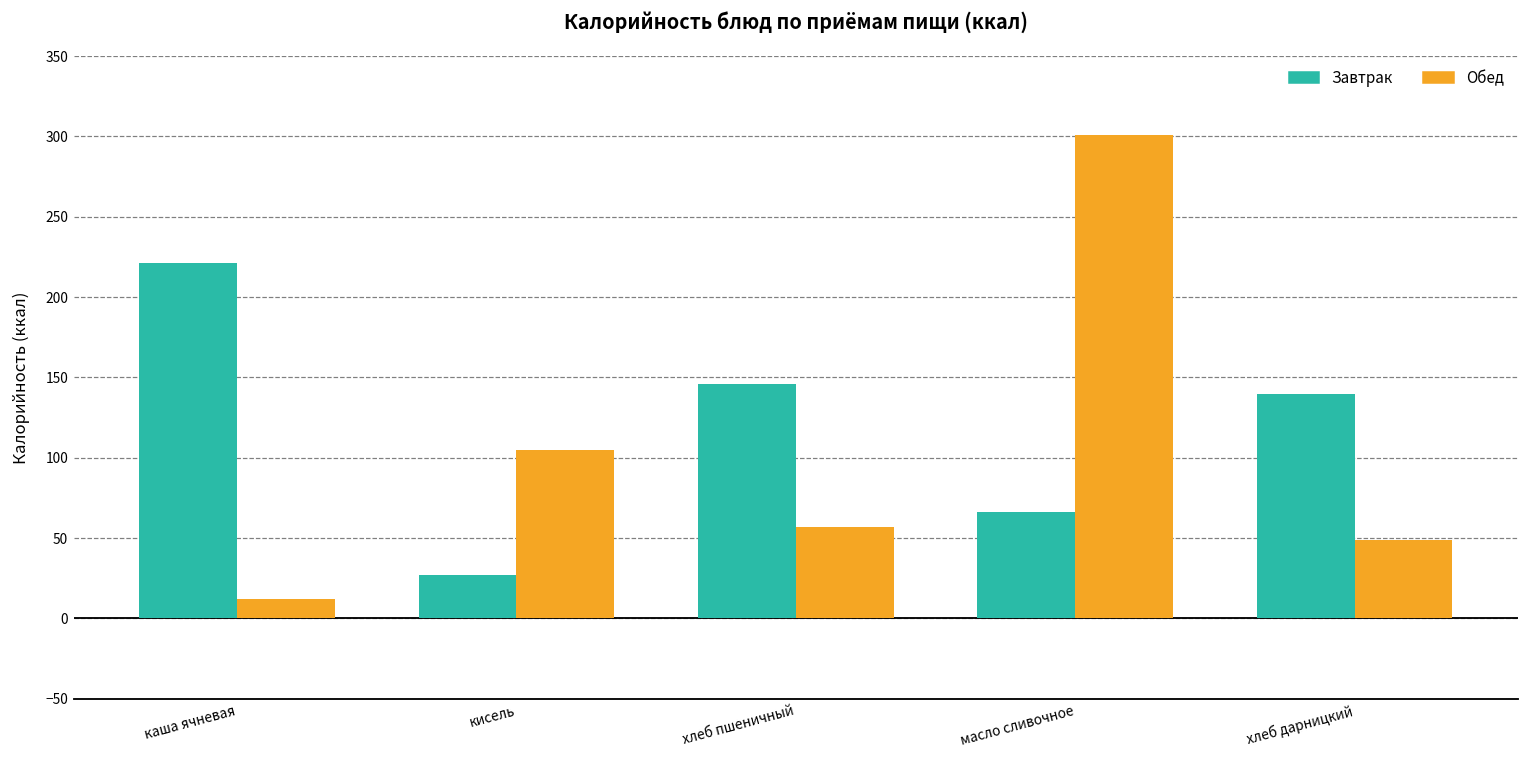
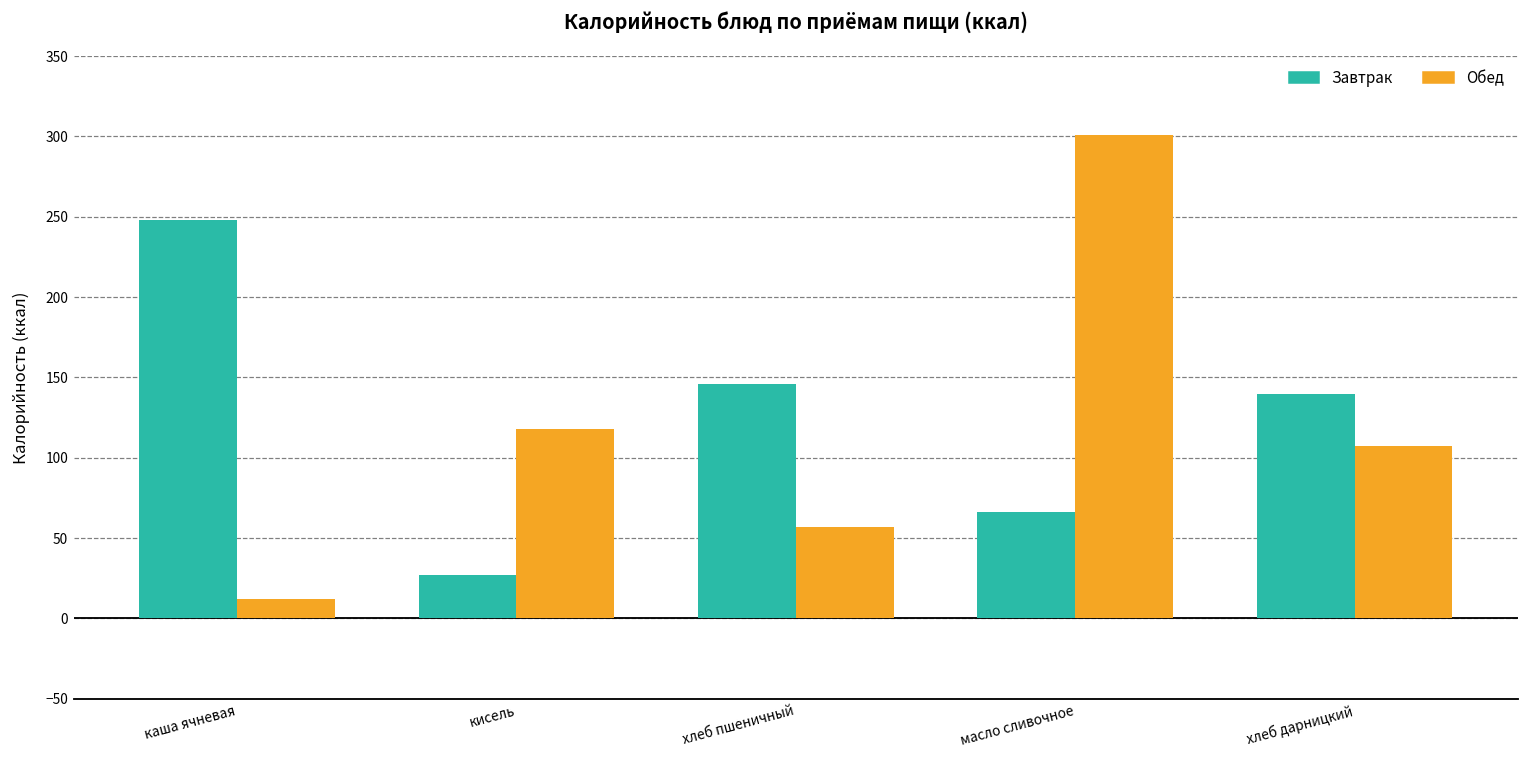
  {
    "Завтрак": {
-     "каша ячневая": 221,
+     "каша ячневая": 248,
      "кисель": 27,
      "хлеб пшеничный": 146,
      "масло сливочное": 66,
      "хлеб дарницкий": 139
    },
    "Обед": {
      "каша ячневая": 12,
-     "кисель": 105,
+     "кисель": 118,
      "хлеб пшеничный": 57,
      "масло сливочное": 301,
-     "хлеб дарницкий": 49
+     "хлеб дарницкий": 107
    }
  }
